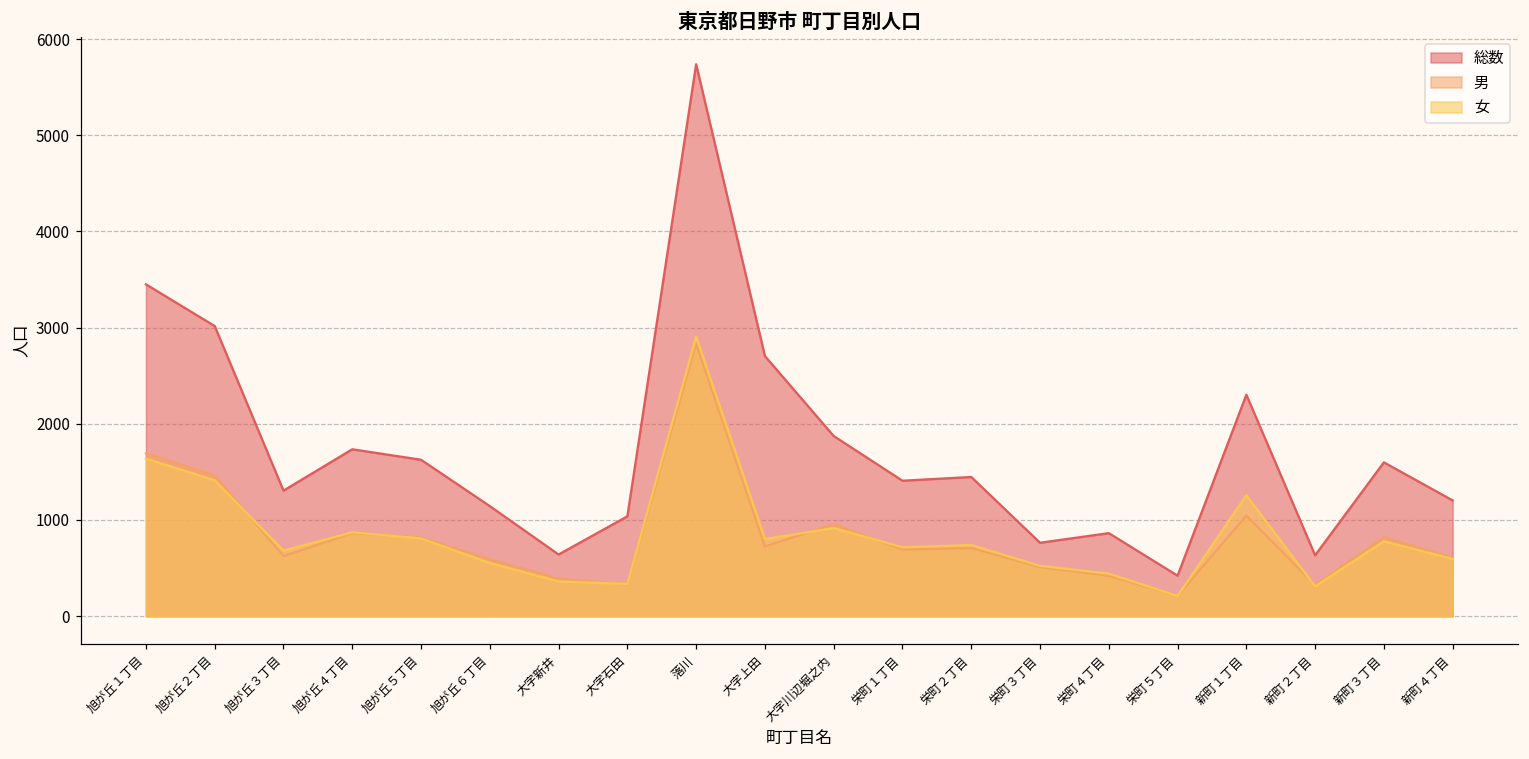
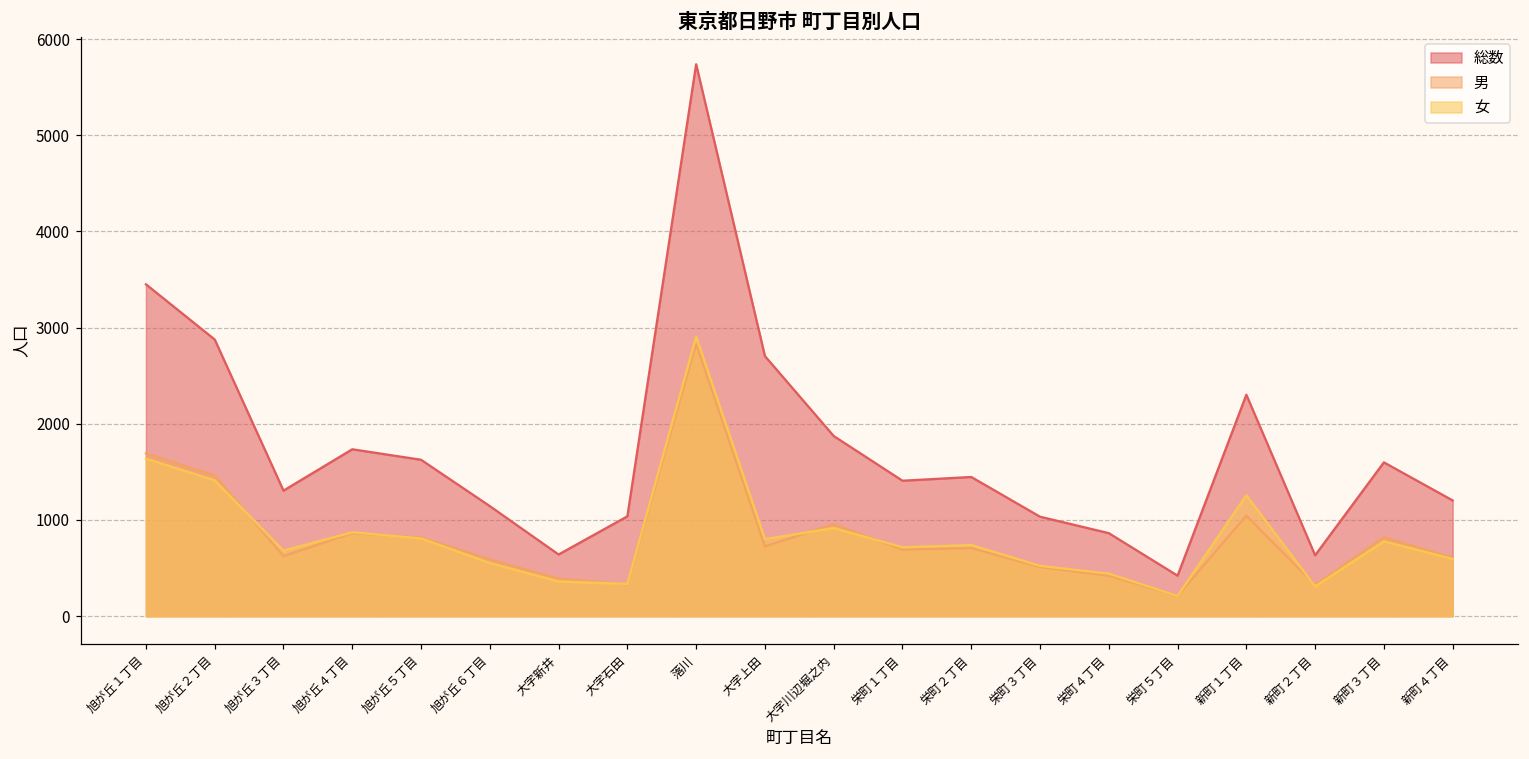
  {
    "総数": {
      "旭が丘１丁目": 3500,
-     "旭が丘２丁目": 3000,
+     "旭が丘２丁目": 2900,
      "旭が丘３丁目": 1300,
      "旭が丘４丁目": 1700,
      "旭が丘５丁目": 1600,
      "旭が丘６丁目": 1100,
      "大字新井": 600,
      "大字石田": 1000,
      "落川": 5700,
      "大字上田": 2700,
      "大字川辺堀之内": 1900,
      "栄町１丁目": 1400,
      "栄町２丁目": 1400,
-     "栄町３丁目": 800,
+     "栄町３丁目": 1000,
      "栄町４丁目": 900,
      "栄町５丁目": 400,
      "新町１丁目": 2300,
      "新町２丁目": 600,
      "新町３丁目": 1600,
      "新町４丁目": 1200
    }
  }
